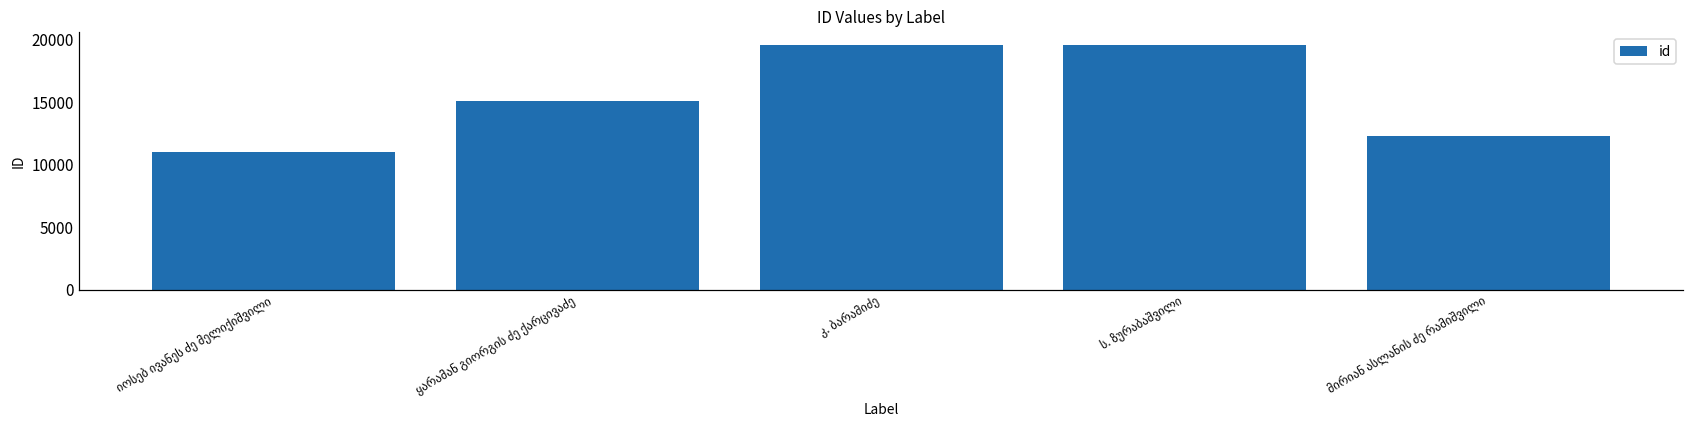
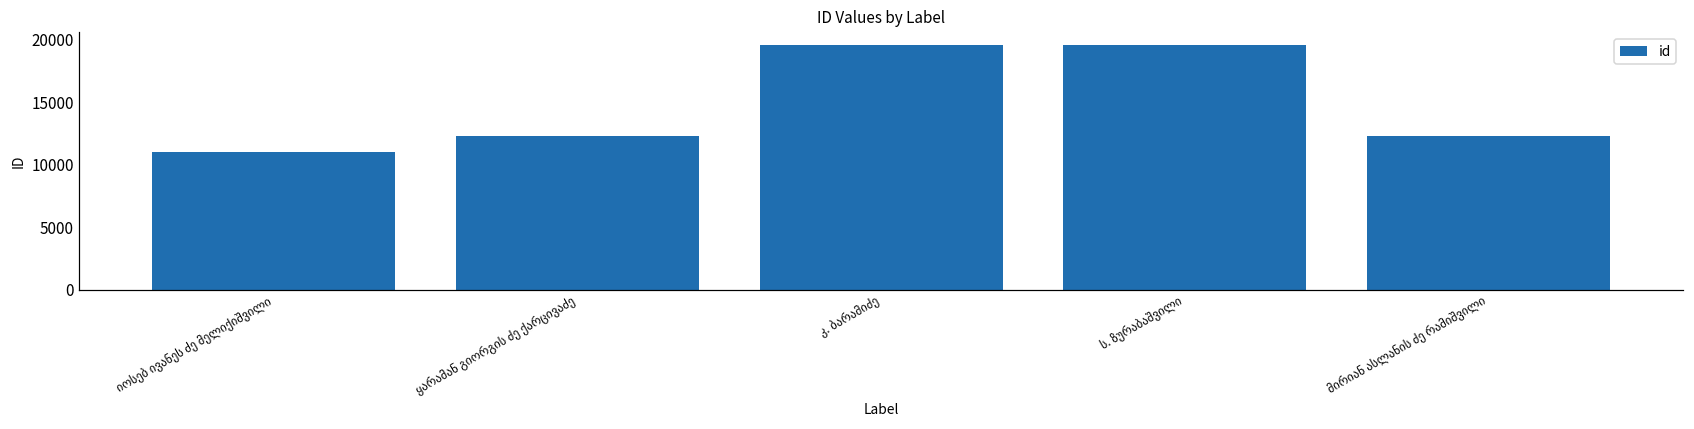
  {
    "იოსებ ივანეს ძე მელიქიშვილი": 11000,
-   "ყარამან გიორგის ძე ქარცივაძე": 15100,
+   "ყარამან გიორგის ძე ქარცივაძე": 12300,
    "კ. ბარამიძე": 19600,
    "ს. ზურაბაშვილი": 19600,
    "მირიან ასლანის ძე რამიშვილი": 12300
  }
